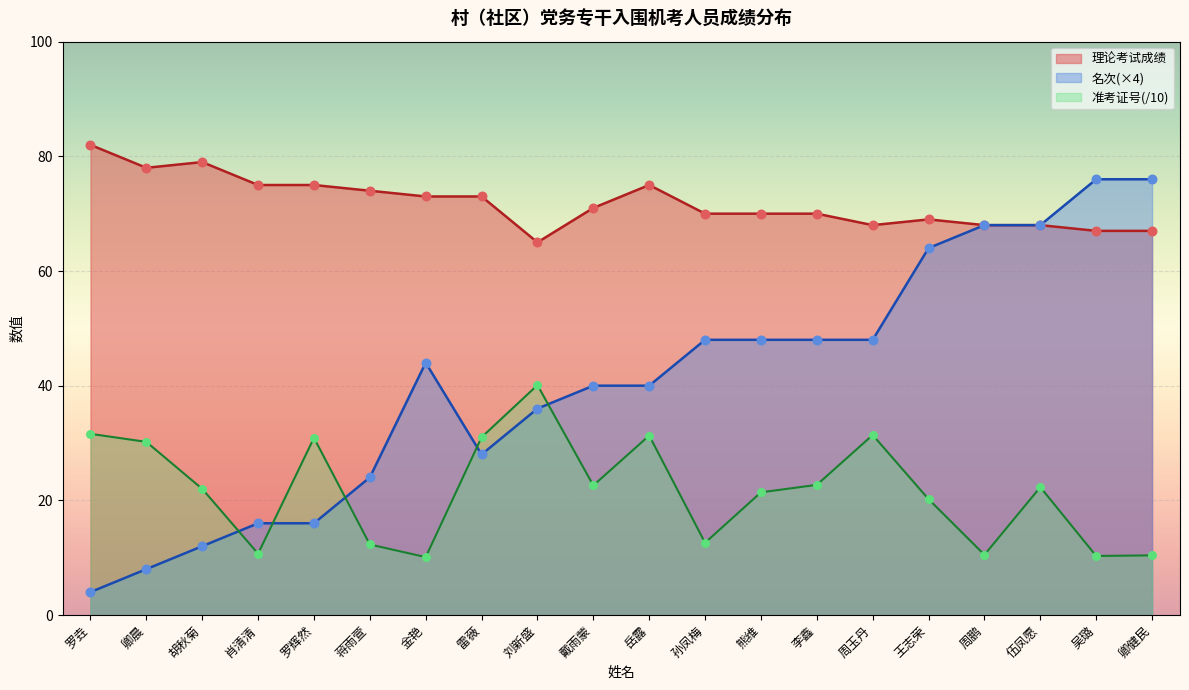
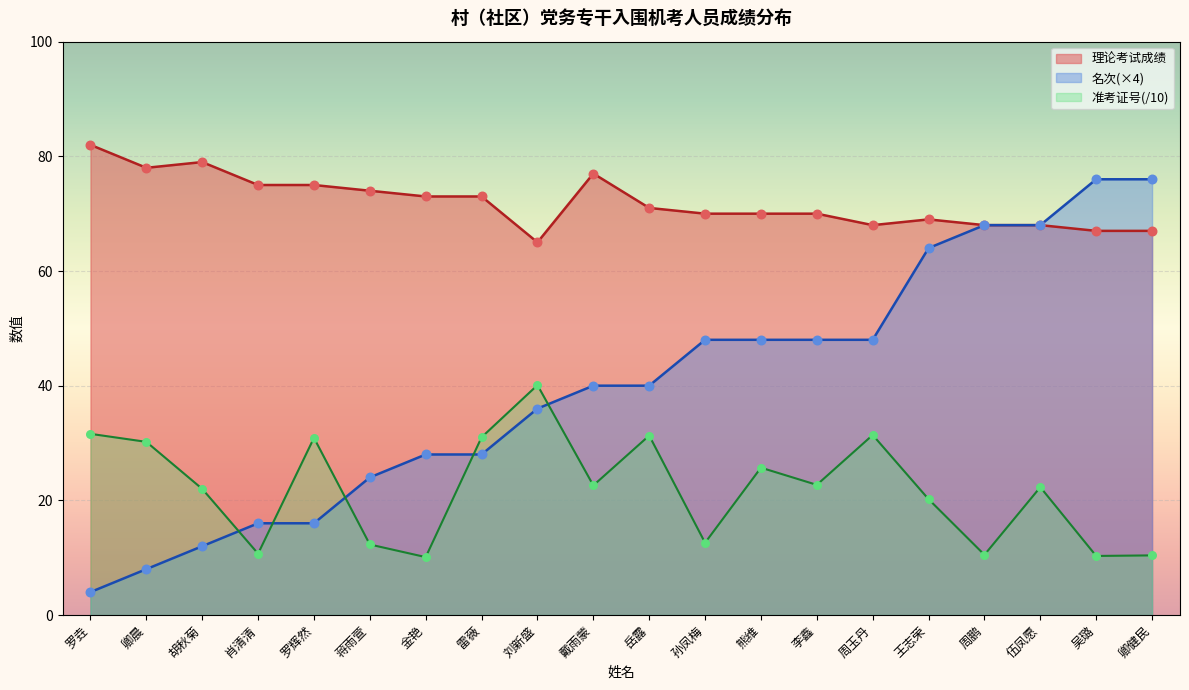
  {
    "理论考试成绩": {
      "罗垚": 82,
      "卿晨": 78,
      "胡秋菊": 79,
      "肖清清": 75,
      "罗辉然": 75,
      "蒋雨萱": 74,
      "金艳": 73,
      "雷薇": 73,
      "刘新盛": 65,
-     "戴雨蒙": 71,
-     "岳露": 75,
+     "戴雨蒙": 77,
+     "岳露": 71,
      "孙凤梅": 70,
      "熊维": 70,
      "李鑫": 70,
      "周玉丹": 68,
      "王志荣": 69,
      "吴璐": 67,
      "卿健民": 67
    },
    "名次(×4)": {
      "罗垚": 4,
      "卿晨": 8,
      "胡秋菊": 12,
      "肖清清": 16,
      "罗辉然": 16,
      "蒋雨萱": 24,
-     "金艳": 44,
+     "金艳": 28,
      "雷薇": 28,
      "刘新盛": 36,
      "戴雨蒙": 40,
      "岳露": 40,
      "孙凤梅": 48,
      "熊维": 48,
      "李鑫": 48,
      "周玉丹": 48,
      "王志荣": 64,
      "吴璐": 76,
      "卿健民": 76
    },
    "准考证号(/10)": {
      "罗垚": 32,
      "卿晨": 30,
      "胡秋菊": 22,
      "肖清清": 11,
      "罗辉然": 31,
      "蒋雨萱": 12,
      "金艳": 10,
      "雷薇": 31,
      "刘新盛": 40,
      "戴雨蒙": 23,
      "岳露": 31,
      "孙凤梅": 13,
-     "熊维": 21,
+     "熊维": 26,
      "李鑫": 23,
      "周玉丹": 31,
      "王志荣": 20,
      "周鹏": 11,
      "伍凤愿": 22,
      "吴璐": 10,
      "卿健民": 10
    }
  }
